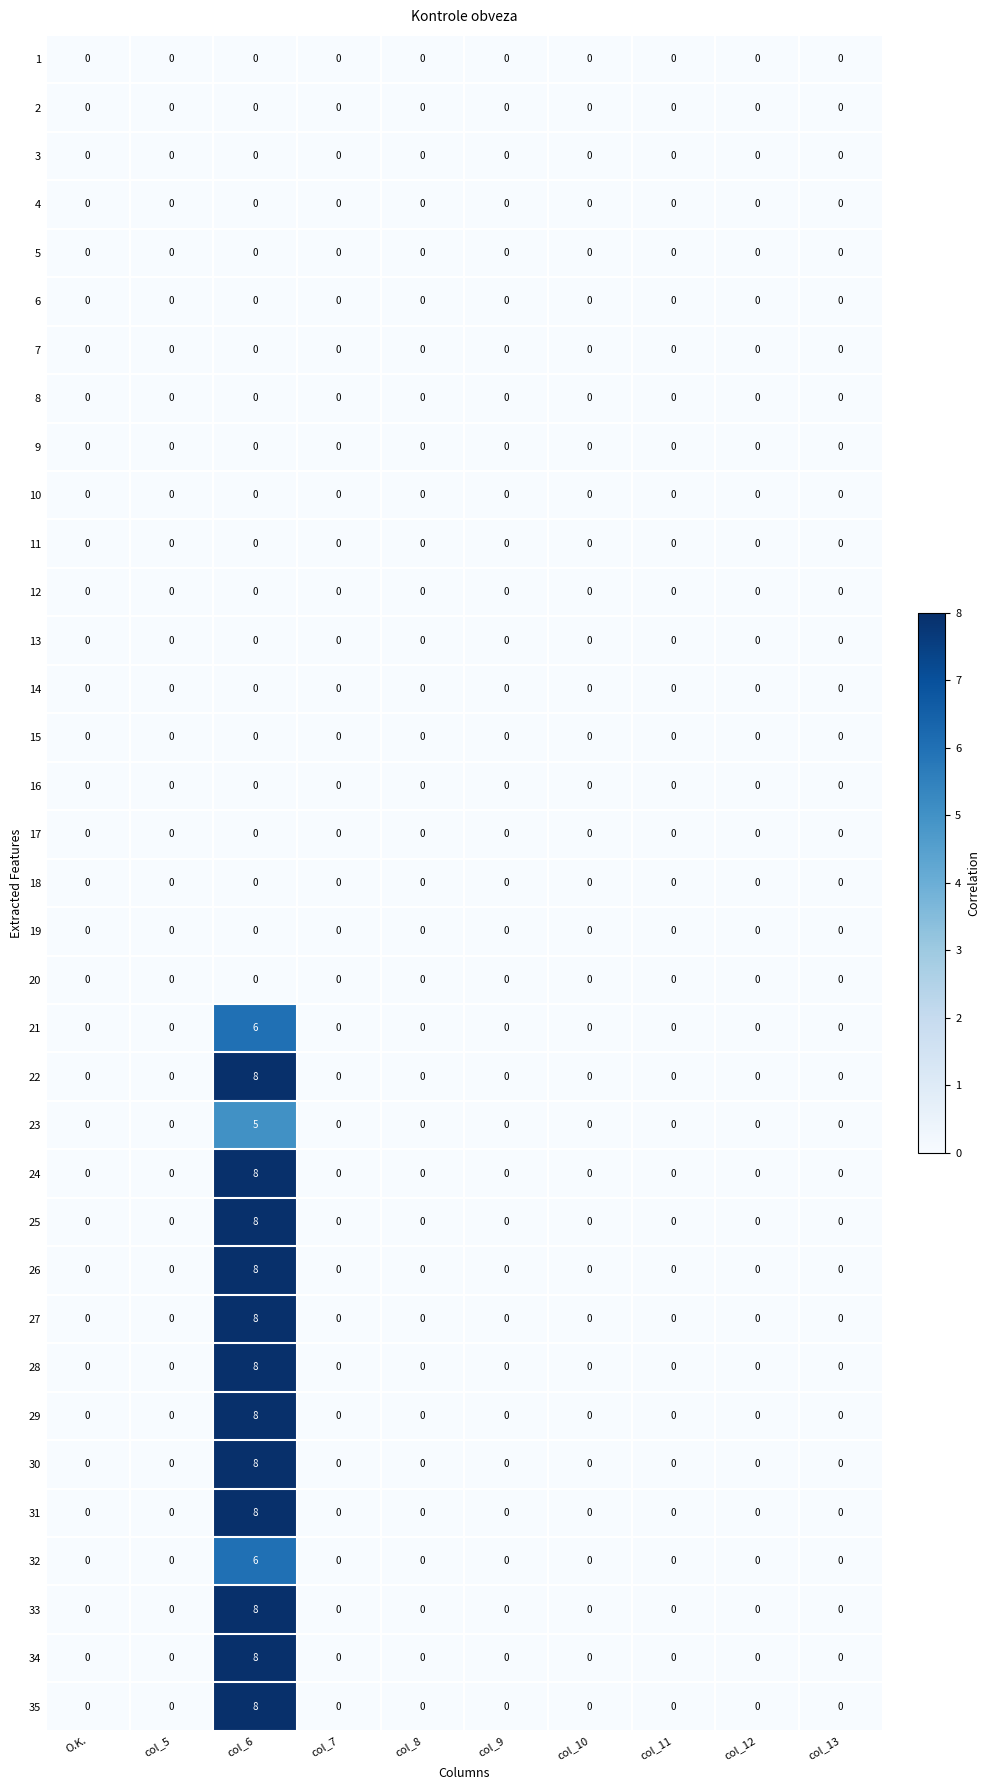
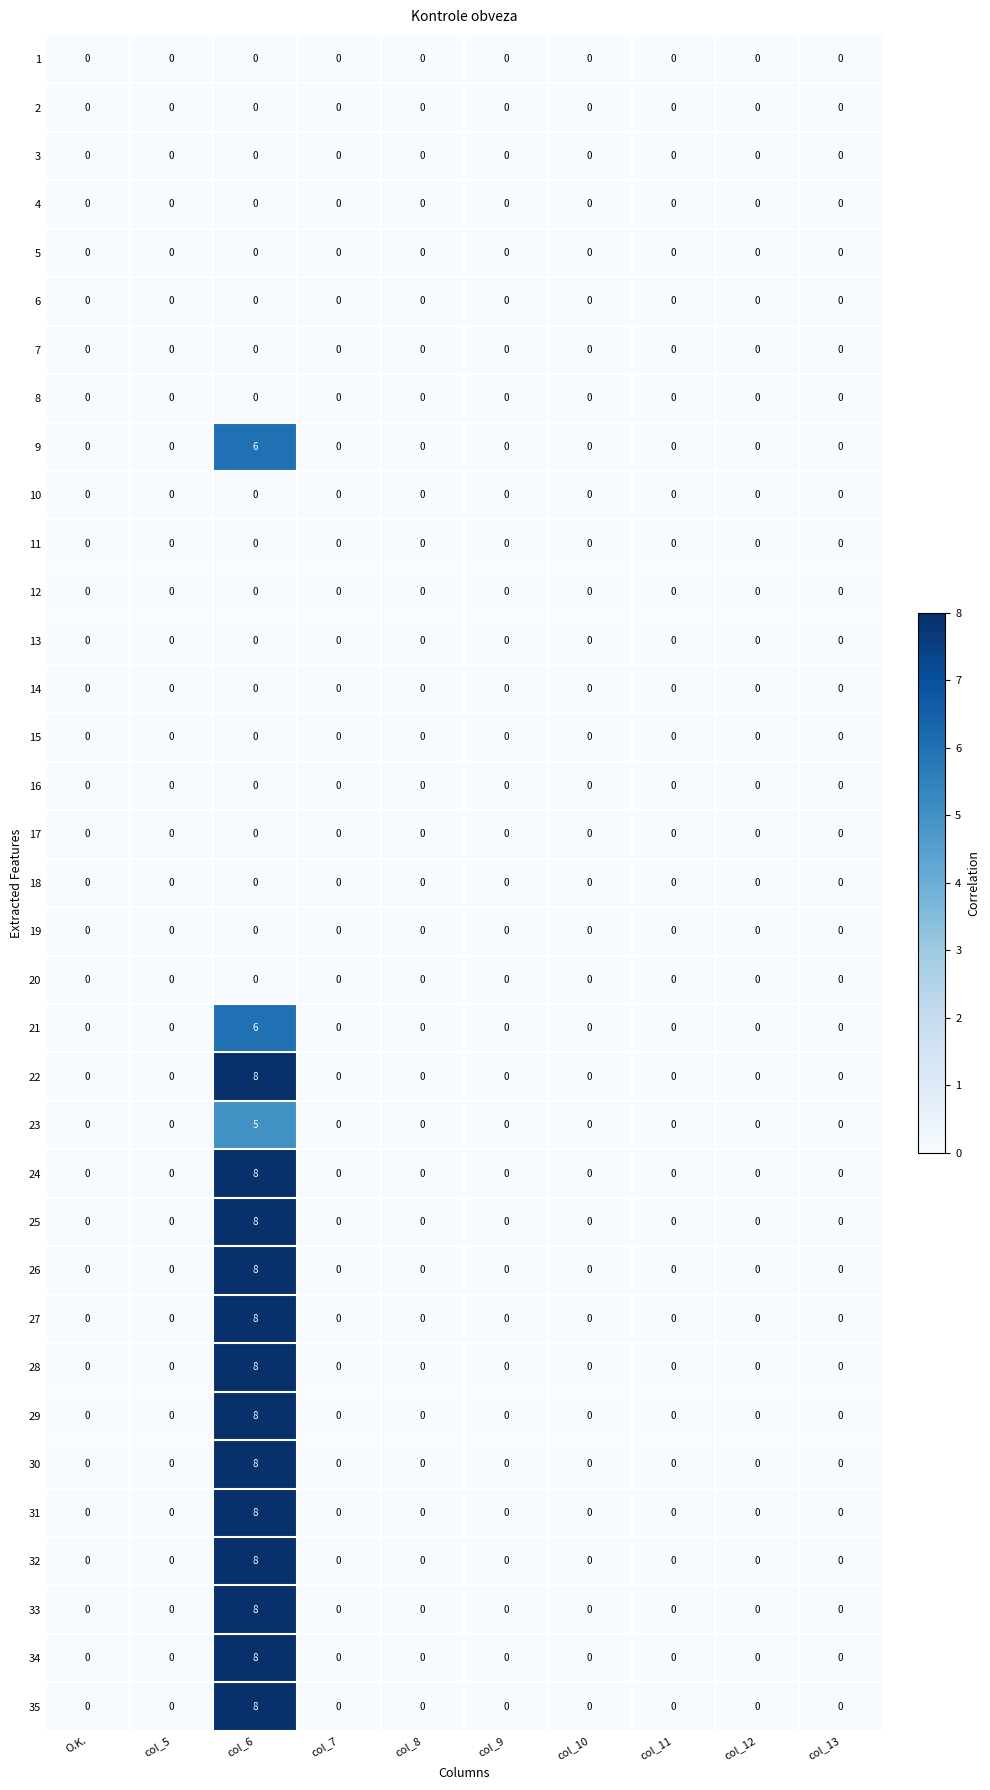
  {
    "9": {
      "O.K.": 0,
      "col_5": 0,
-     "col_6": 0,
+     "col_6": 6,
      "col_7": 0,
      "col_8": 0,
      "col_9": 0,
      "col_10": 0,
      "col_11": 0,
      "col_12": 0,
      "col_13": 0
    },
    "32": {
      "O.K.": 0,
      "col_5": 0,
-     "col_6": 6,
+     "col_6": 8,
      "col_7": 0,
      "col_8": 0,
      "col_9": 0,
      "col_10": 0,
      "col_11": 0,
      "col_12": 0,
      "col_13": 0
    }
  }
